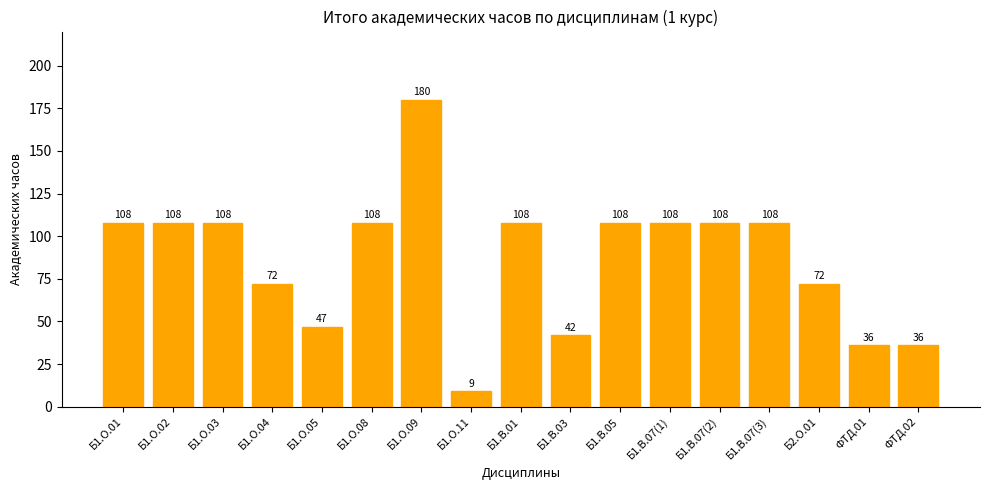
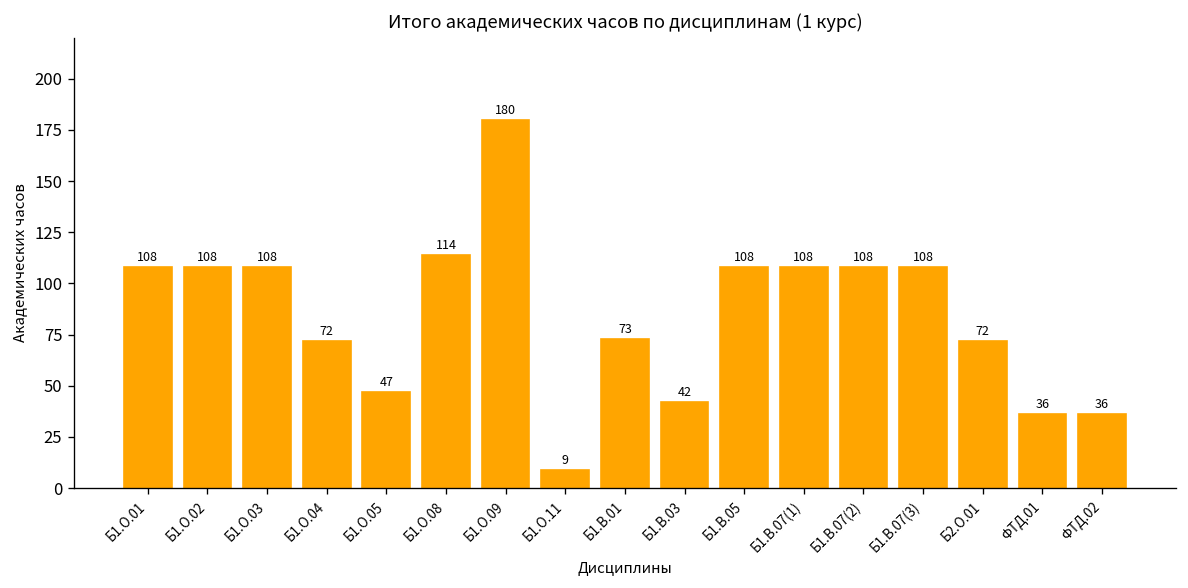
  {
    "Б1.О.01": 108,
    "Б1.О.02": 108,
    "Б1.О.03": 108,
    "Б1.О.04": 72,
    "Б1.О.05": 47,
-   "Б1.О.08": 108,
+   "Б1.О.08": 114,
    "Б1.О.09": 180,
    "Б1.О.11": 9,
-   "Б1.В.01": 108,
+   "Б1.В.01": 73,
    "Б1.В.03": 42,
    "Б1.В.05": 108,
    "Б1.В.07(1)": 108,
    "Б1.В.07(2)": 108,
    "Б1.В.07(3)": 108,
    "Б2.О.01": 72,
    "ФТД.01": 36,
    "ФТД.02": 36
  }
